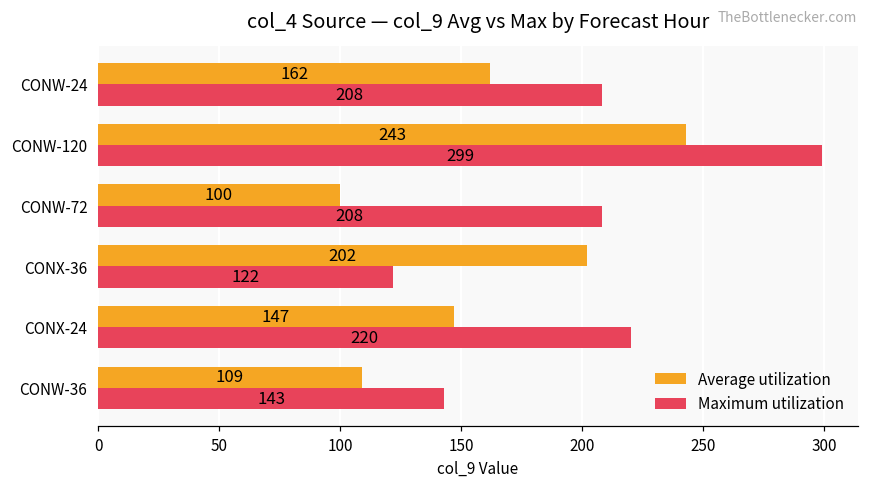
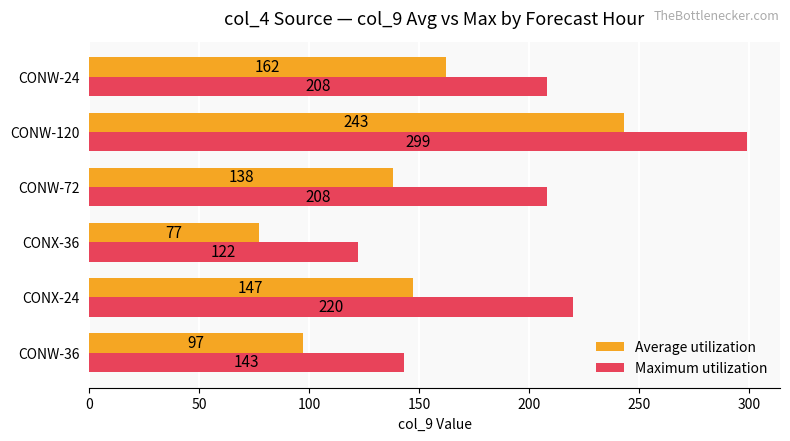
  {
    "Average utilization": {
      "CONW-24": 162,
      "CONW-120": 243,
-     "CONW-72": 100,
-     "CONX-36": 202,
+     "CONW-72": 138,
+     "CONX-36": 77,
      "CONX-24": 147,
-     "CONW-36": 109
+     "CONW-36": 97
    },
    "Maximum utilization": {
      "CONW-24": 208,
      "CONW-120": 299,
      "CONW-72": 208,
      "CONX-36": 122,
      "CONX-24": 220,
      "CONW-36": 143
    }
  }
